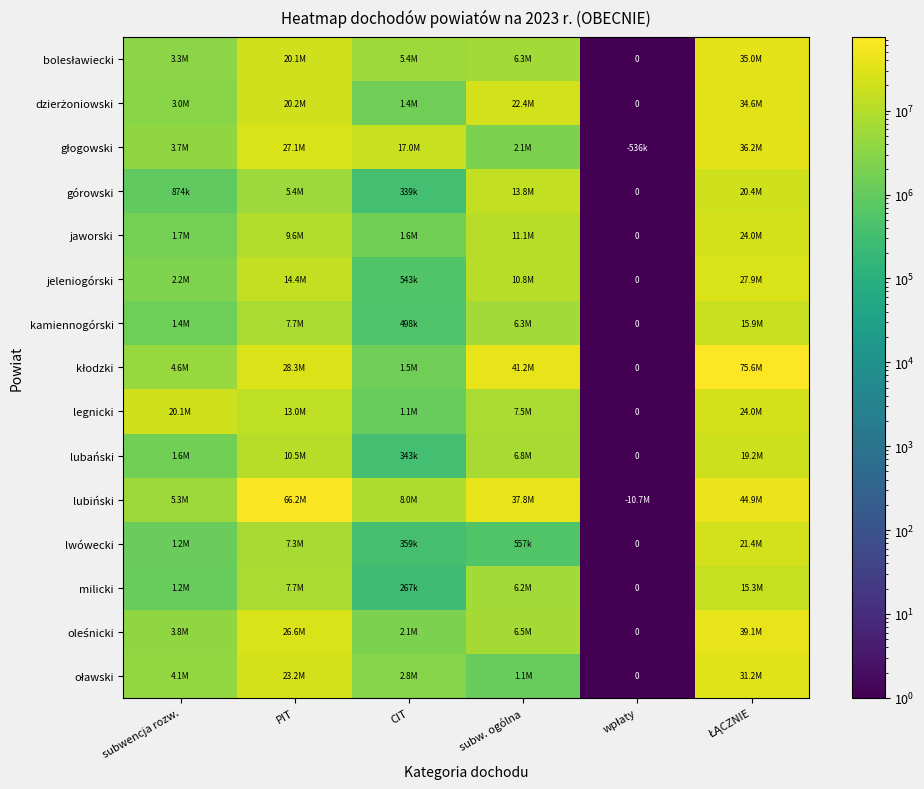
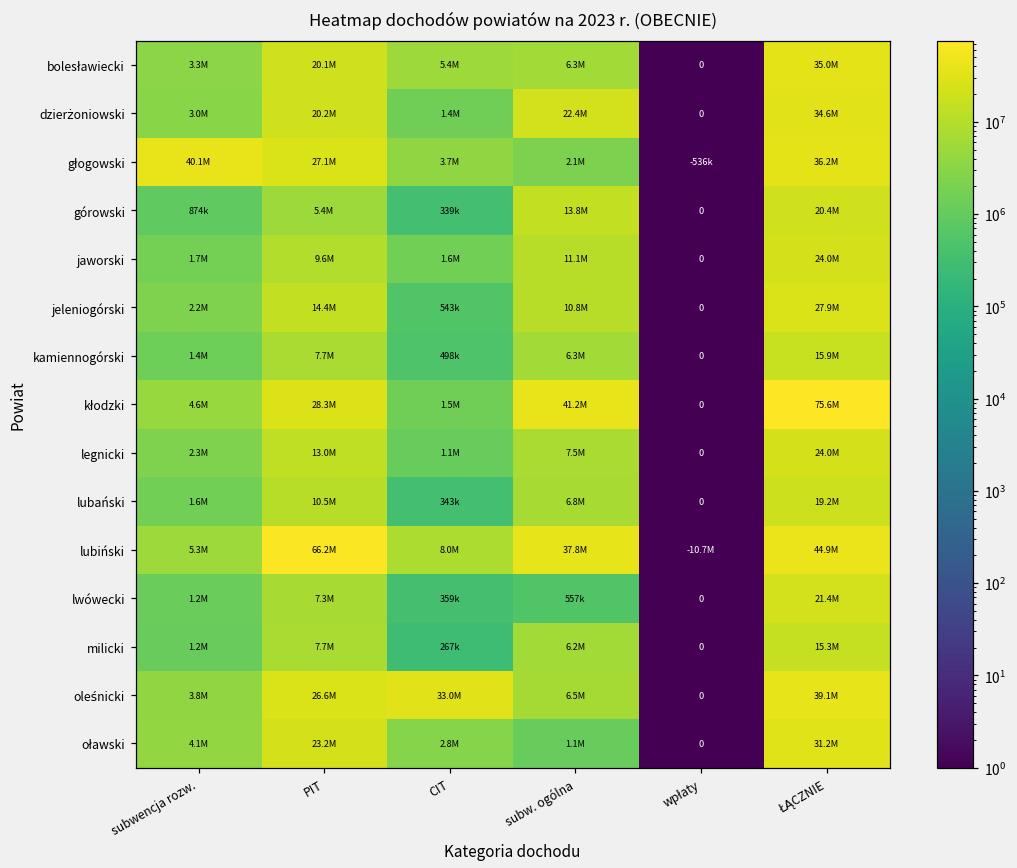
  {
    "bolesławiecki": {
      "subwencja rozw.": "3.3M",
      "PIT": "20.1M",
      "CIT": "5.4M",
      "subw. ogólna": "6.3M",
      "wpłaty": "0",
      "ŁĄCZNIE": "35.0M"
    },
    "dzierżoniowski": {
      "subwencja rozw.": "3.0M",
      "PIT": "20.2M",
      "CIT": "1.4M",
      "subw. ogólna": "22.4M",
      "wpłaty": "0",
      "ŁĄCZNIE": "34.6M"
    },
    "głogowski": {
-     "subwencja rozw.": "3.7M",
+     "subwencja rozw.": "40.1M",
      "PIT": "27.1M",
-     "CIT": "17.0M",
+     "CIT": "3.7M",
      "subw. ogólna": "2.1M",
      "wpłaty": "-536k",
      "ŁĄCZNIE": "36.2M"
    },
    "górowski": {
      "subwencja rozw.": "874k",
      "PIT": "5.4M",
      "CIT": "339k",
      "subw. ogólna": "13.8M",
      "wpłaty": "0",
      "ŁĄCZNIE": "20.4M"
    },
    "jaworski": {
      "subwencja rozw.": "1.7M",
      "PIT": "9.6M",
      "CIT": "1.6M",
      "subw. ogólna": "11.1M",
      "wpłaty": "0",
      "ŁĄCZNIE": "24.0M"
    },
    "jeleniogórski": {
      "subwencja rozw.": "2.2M",
      "PIT": "14.4M",
      "CIT": "543k",
      "subw. ogólna": "10.8M",
      "wpłaty": "0",
      "ŁĄCZNIE": "27.9M"
    },
    "kamiennogórski": {
      "subwencja rozw.": "1.4M",
      "PIT": "7.7M",
      "CIT": "498k",
      "subw. ogólna": "6.3M",
      "wpłaty": "0",
      "ŁĄCZNIE": "15.9M"
    },
    "kłodzki": {
      "subwencja rozw.": "4.6M",
      "PIT": "28.3M",
      "CIT": "1.5M",
      "subw. ogólna": "41.2M",
      "wpłaty": "0",
      "ŁĄCZNIE": "75.6M"
    },
    "legnicki": {
-     "subwencja rozw.": "20.1M",
+     "subwencja rozw.": "2.3M",
      "PIT": "13.0M",
      "CIT": "1.1M",
      "subw. ogólna": "7.5M",
      "wpłaty": "0",
      "ŁĄCZNIE": "24.0M"
    },
    "lubański": {
      "subwencja rozw.": "1.6M",
      "PIT": "10.5M",
      "CIT": "343k",
      "subw. ogólna": "6.8M",
      "wpłaty": "0",
      "ŁĄCZNIE": "19.2M"
    },
    "lubiński": {
      "subwencja rozw.": "5.3M",
      "PIT": "66.2M",
      "CIT": "8.0M",
      "subw. ogólna": "37.8M",
      "wpłaty": "-10.7M",
      "ŁĄCZNIE": "44.9M"
    },
    "lwówecki": {
      "subwencja rozw.": "1.2M",
      "PIT": "7.3M",
      "CIT": "359k",
      "subw. ogólna": "557k",
      "wpłaty": "0",
      "ŁĄCZNIE": "21.4M"
    },
    "milicki": {
      "subwencja rozw.": "1.2M",
      "PIT": "7.7M",
      "CIT": "267k",
      "subw. ogólna": "6.2M",
      "wpłaty": "0",
      "ŁĄCZNIE": "15.3M"
    },
    "oleśnicki": {
      "subwencja rozw.": "3.8M",
      "PIT": "26.6M",
-     "CIT": "2.1M",
+     "CIT": "33.0M",
      "subw. ogólna": "6.5M",
      "wpłaty": "0",
      "ŁĄCZNIE": "39.1M"
    },
    "oławski": {
      "subwencja rozw.": "4.1M",
      "PIT": "23.2M",
      "CIT": "2.8M",
      "subw. ogólna": "1.1M",
      "wpłaty": "0",
      "ŁĄCZNIE": "31.2M"
    }
  }
